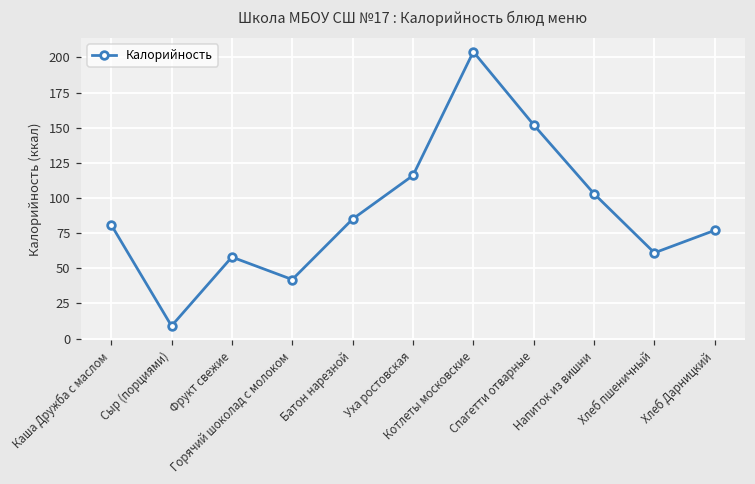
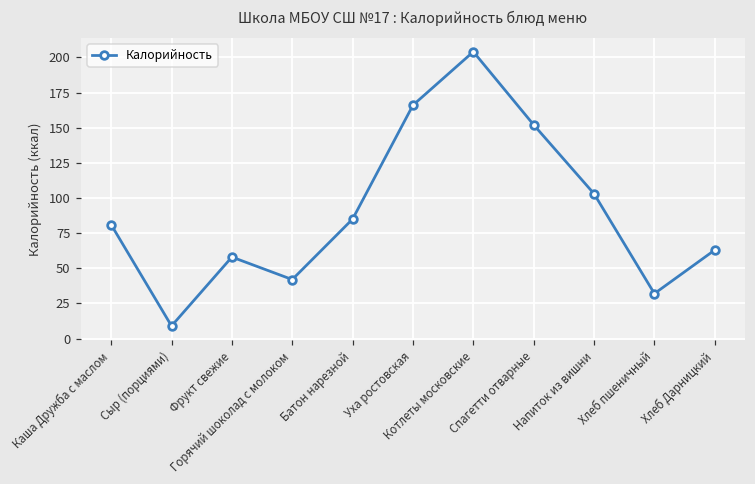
  {
    "Каша Дружба с маслом": 81,
    "Сыр (порциями)": 9,
    "Фрукт свежие": 58,
    "Горячий шоколад c молоком": 42,
    "Батон нарезной": 85,
-   "Уха ростовская": 116,
+   "Уха ростовская": 166,
    "Котлеты московские": 204,
    "Спагетти отварные": 152,
    "Напиток из вишни": 103,
-   "Хлеб пшеничный": 61,
-   "Хлеб Дарницкий": 77
+   "Хлеб пшеничный": 32,
+   "Хлеб Дарницкий": 63
  }
